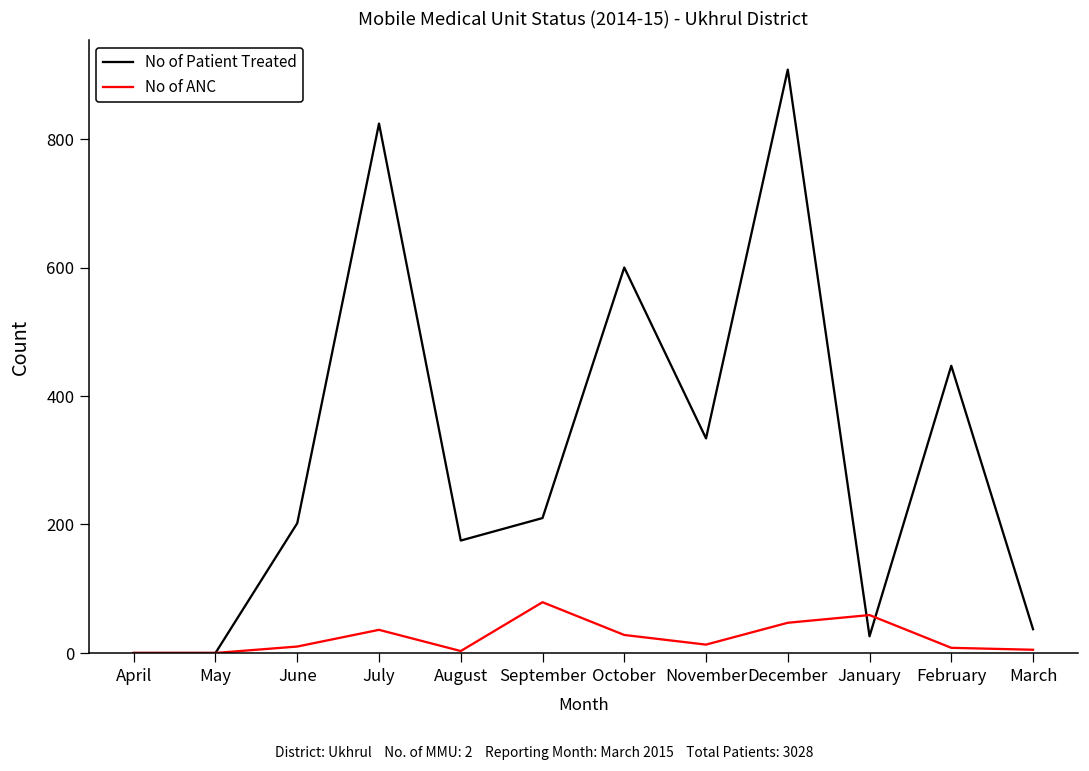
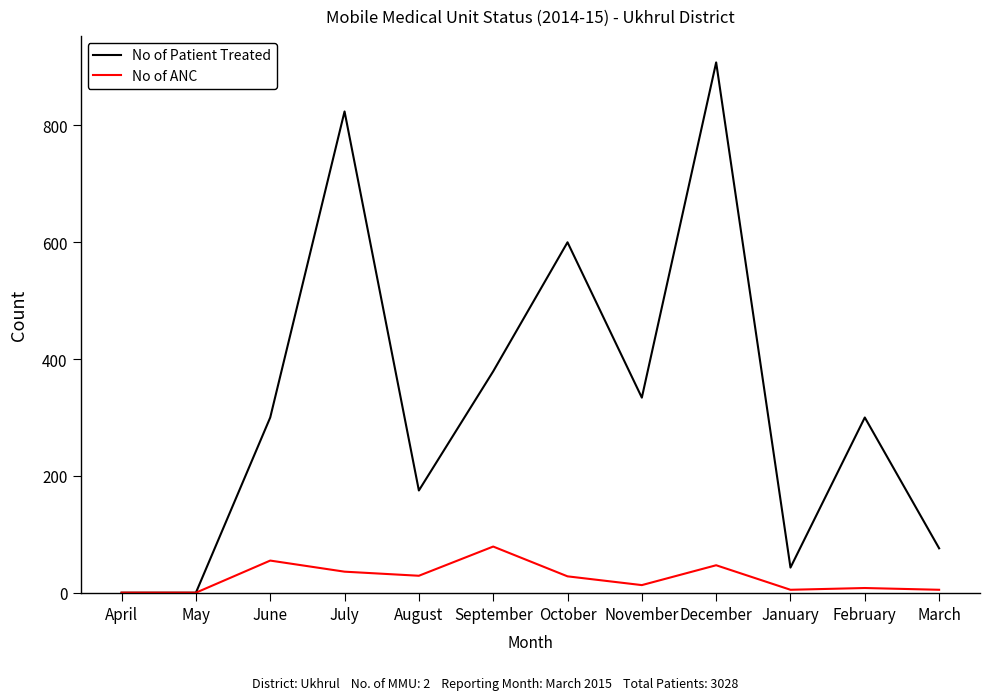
  {
    "No of Patient Treated": {
-     "June": 200,
+     "June": 300,
      "July": 820,
      "August": 180,
-     "September": 210,
+     "September": 380,
      "October": 600,
      "November": 330,
      "December": 910,
-     "January": 30,
-     "February": 450,
-     "March": 40
+     "January": 40,
+     "February": 300,
+     "March": 80
    },
    "No of ANC": {
-     "June": 10,
+     "June": 60,
      "July": 40,
-     "August": 0,
+     "August": 30,
      "September": 80,
      "October": 30,
      "November": 10,
      "December": 50,
-     "January": 60,
+     "January": 10,
      "February": 10,
      "March": 10
    }
  }
